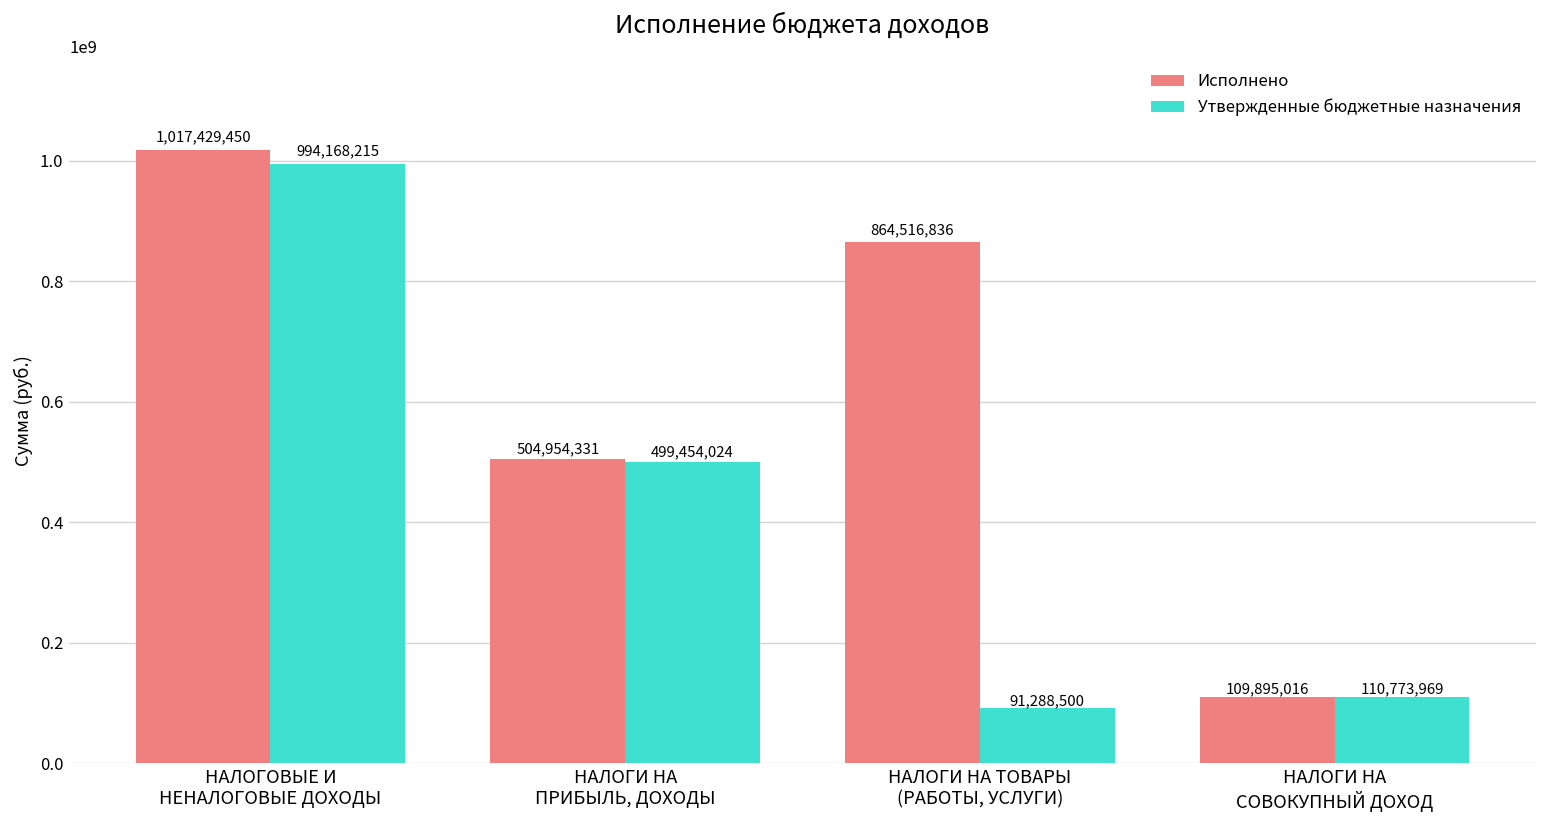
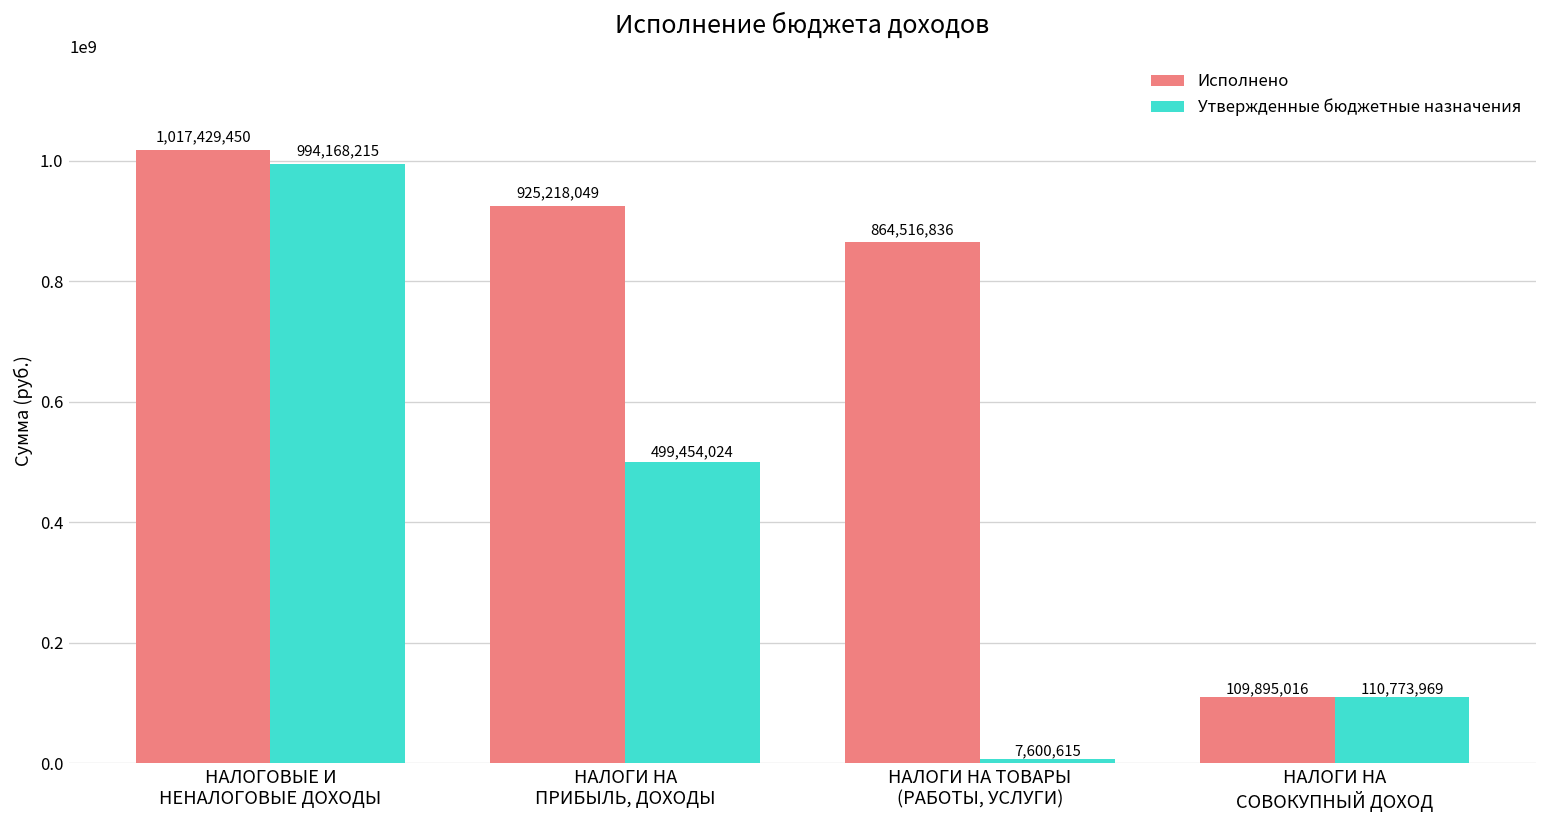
  {
    "Исполнено": {
      "НАЛОГОВЫЕ И НЕНАЛОГОВЫЕ ДОХОДЫ": "1,017,429,450",
-     "НАЛОГИ НА ПРИБЫЛЬ, ДОХОДЫ": "504,954,331",
+     "НАЛОГИ НА ПРИБЫЛЬ, ДОХОДЫ": "925,218,049",
      "НАЛОГИ НА ТОВАРЫ (РАБОТЫ, УСЛУГИ)": "864,516,836",
      "НАЛОГИ НА СОВОКУПНЫЙ ДОХОД": "109,895,016"
    },
    "Утвержденные бюджетные назначения": {
      "НАЛОГОВЫЕ И НЕНАЛОГОВЫЕ ДОХОДЫ": "994,168,215",
      "НАЛОГИ НА ПРИБЫЛЬ, ДОХОДЫ": "499,454,024",
-     "НАЛОГИ НА ТОВАРЫ (РАБОТЫ, УСЛУГИ)": "91,288,500",
+     "НАЛОГИ НА ТОВАРЫ (РАБОТЫ, УСЛУГИ)": "7,600,615",
      "НАЛОГИ НА СОВОКУПНЫЙ ДОХОД": "110,773,969"
    }
  }
